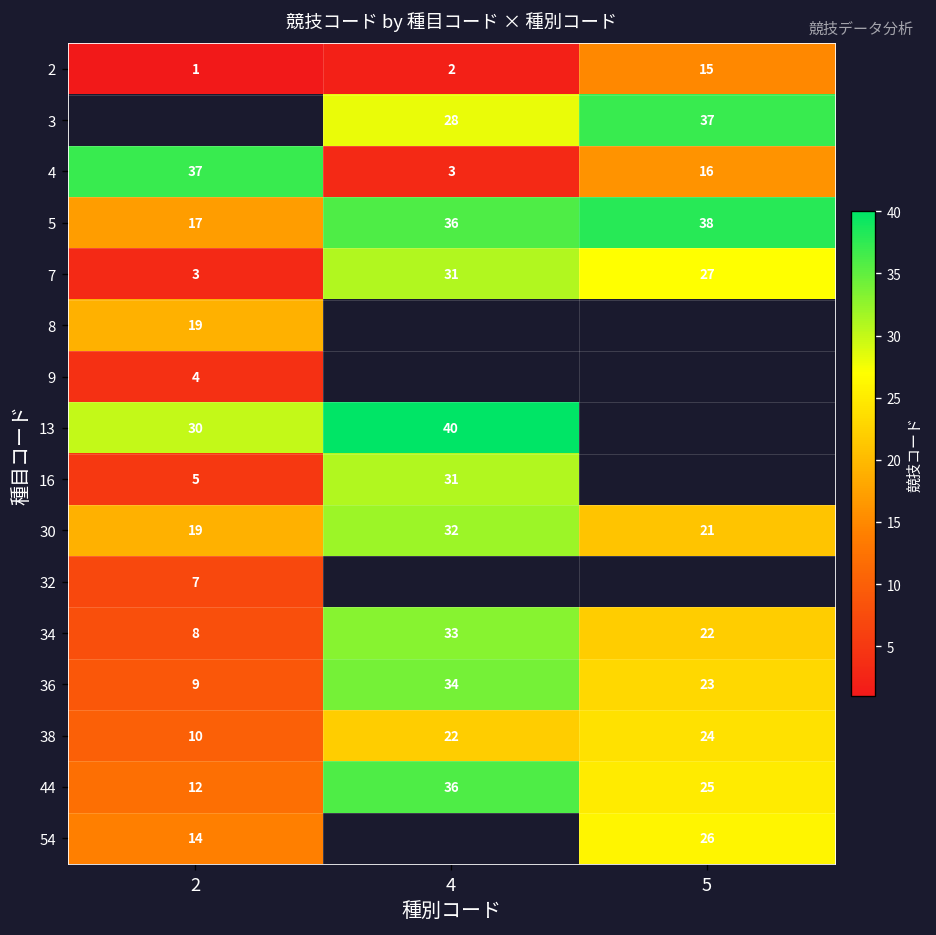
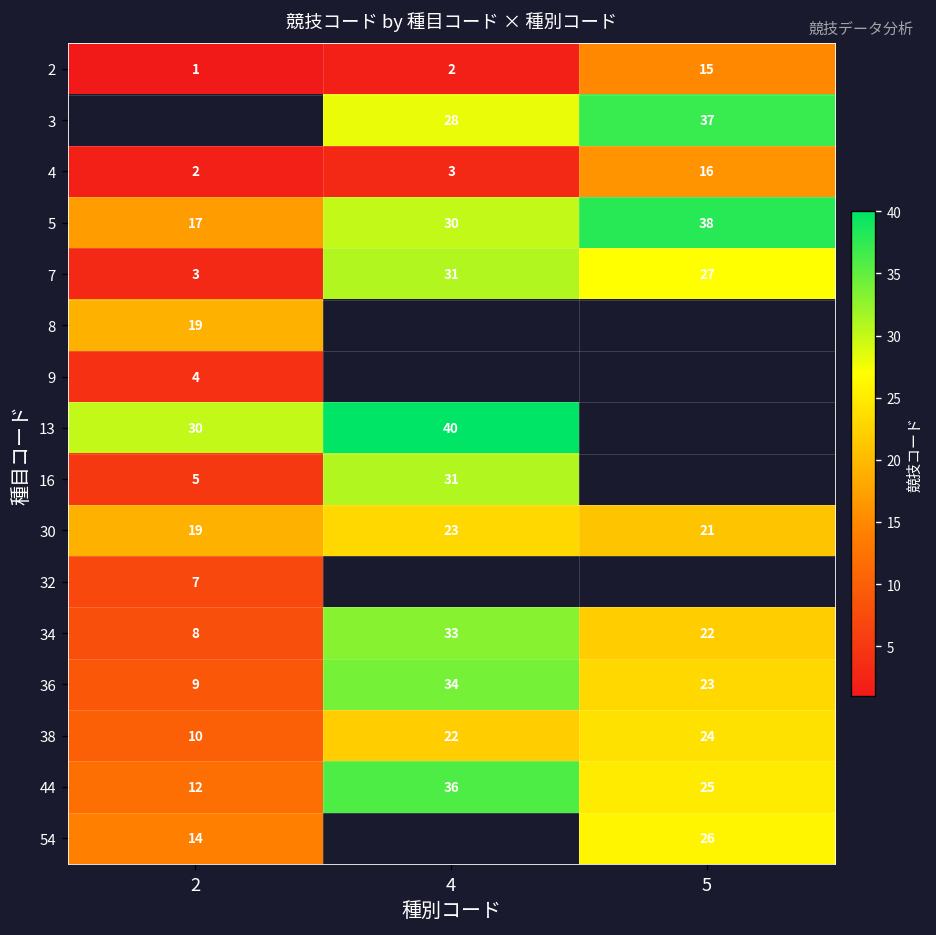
  {
    "2": {
      "2": 1,
      "4": 2,
      "5": 15
    },
    "3": {
      "4": 28,
      "5": 37
    },
    "4": {
-     "2": 37,
+     "2": 2,
      "4": 3,
      "5": 16
    },
    "5": {
      "2": 17,
-     "4": 36,
+     "4": 30,
      "5": 38
    },
    "7": {
      "2": 3,
      "4": 31,
      "5": 27
    },
    "8": {
      "2": 19
    },
    "9": {
      "2": 4
    },
    "13": {
      "2": 30,
      "4": 40
    },
    "16": {
      "2": 5,
      "4": 31
    },
    "30": {
      "2": 19,
-     "4": 32,
+     "4": 23,
      "5": 21
    },
    "32": {
      "2": 7
    },
    "34": {
      "2": 8,
      "4": 33,
      "5": 22
    },
    "36": {
      "2": 9,
      "4": 34,
      "5": 23
    },
    "38": {
      "2": 10,
      "4": 22,
      "5": 24
    },
    "44": {
      "2": 12,
      "4": 36,
      "5": 25
    },
    "54": {
      "2": 14,
      "5": 26
    }
  }
